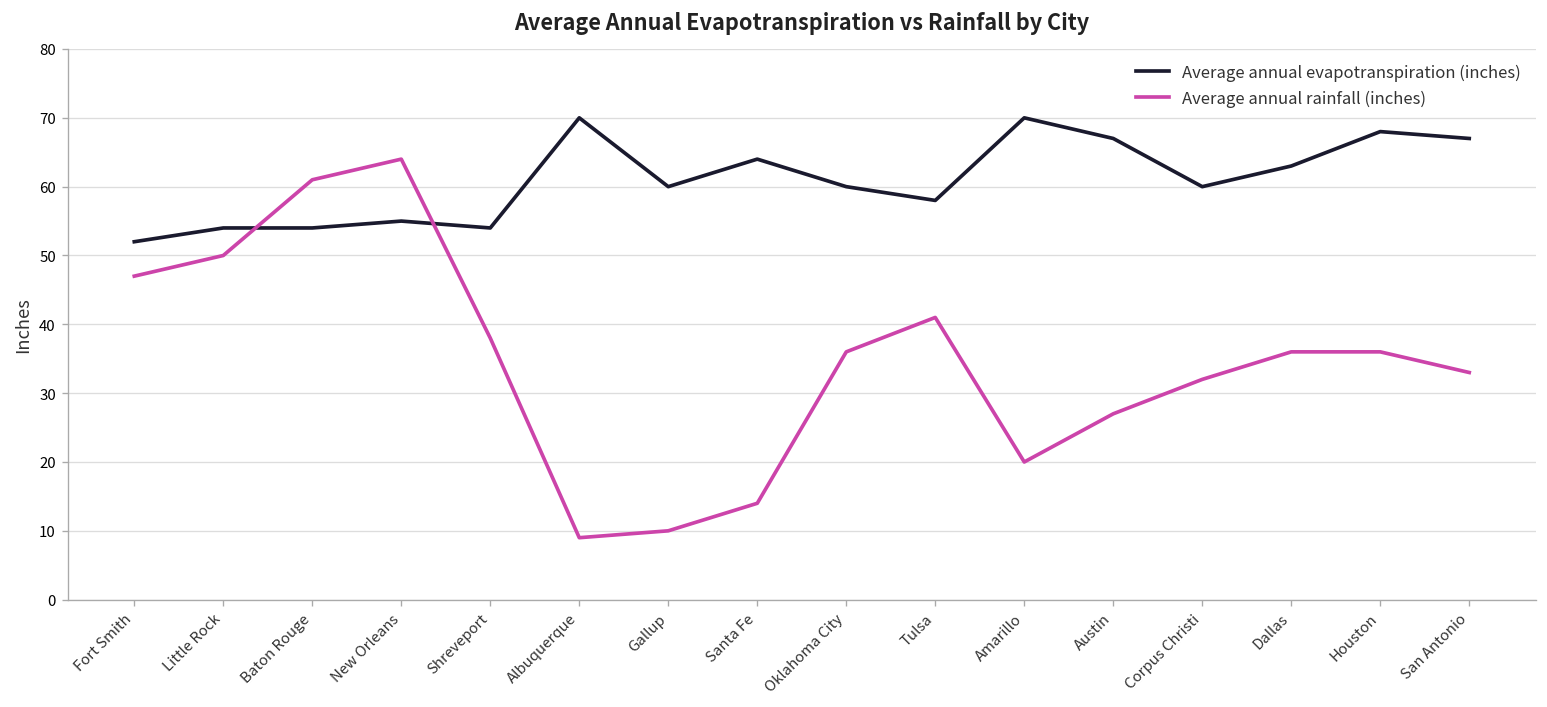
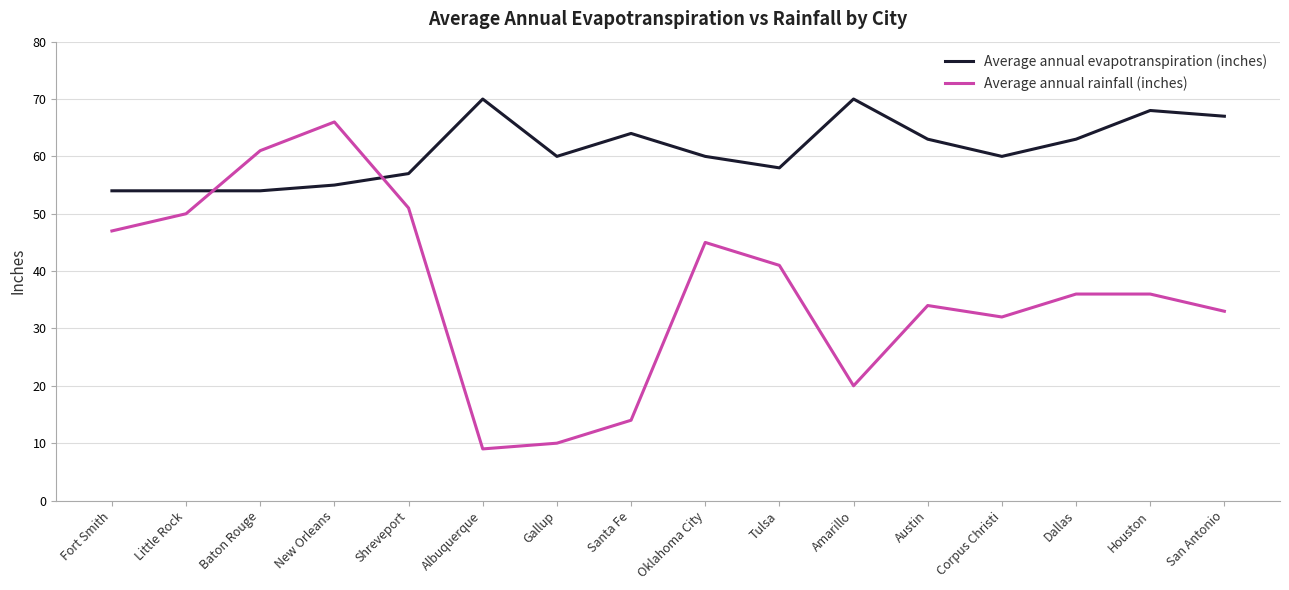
  {
    "Average annual evapotranspiration (inches)": {
-     "Fort Smith": 52,
+     "Fort Smith": 54,
      "Little Rock": 54,
      "Baton Rouge": 54,
      "New Orleans": 55,
-     "Shreveport": 54,
+     "Shreveport": 57,
      "Albuquerque": 70,
      "Gallup": 60,
      "Santa Fe": 64,
      "Oklahoma City": 60,
      "Tulsa": 58,
      "Amarillo": 70,
-     "Austin": 67,
+     "Austin": 63,
      "Corpus Christi": 60,
      "Dallas": 63,
      "Houston": 68,
      "San Antonio": 67
    },
    "Average annual rainfall (inches)": {
      "Fort Smith": 47,
      "Little Rock": 50,
      "Baton Rouge": 61,
-     "New Orleans": 64,
-     "Shreveport": 38,
+     "New Orleans": 66,
+     "Shreveport": 51,
      "Albuquerque": 9,
      "Gallup": 10,
      "Santa Fe": 14,
-     "Oklahoma City": 36,
+     "Oklahoma City": 45,
      "Tulsa": 41,
      "Amarillo": 20,
-     "Austin": 27,
+     "Austin": 34,
      "Corpus Christi": 32,
      "Dallas": 36,
      "Houston": 36,
      "San Antonio": 33
    }
  }
